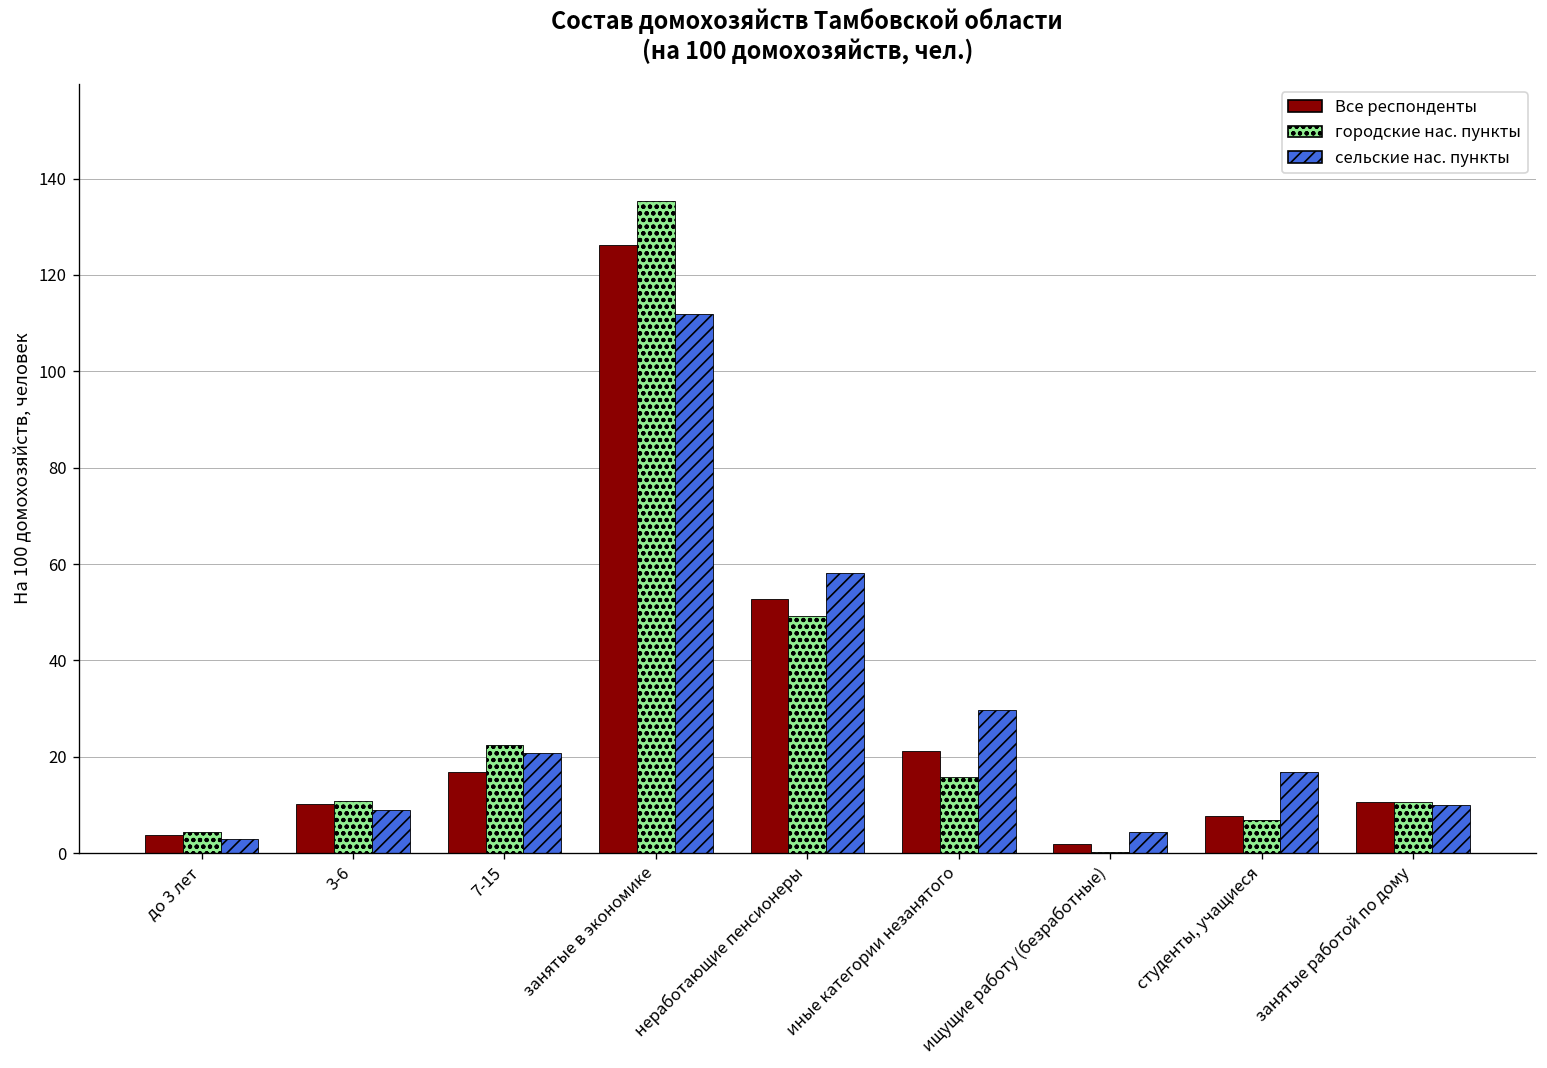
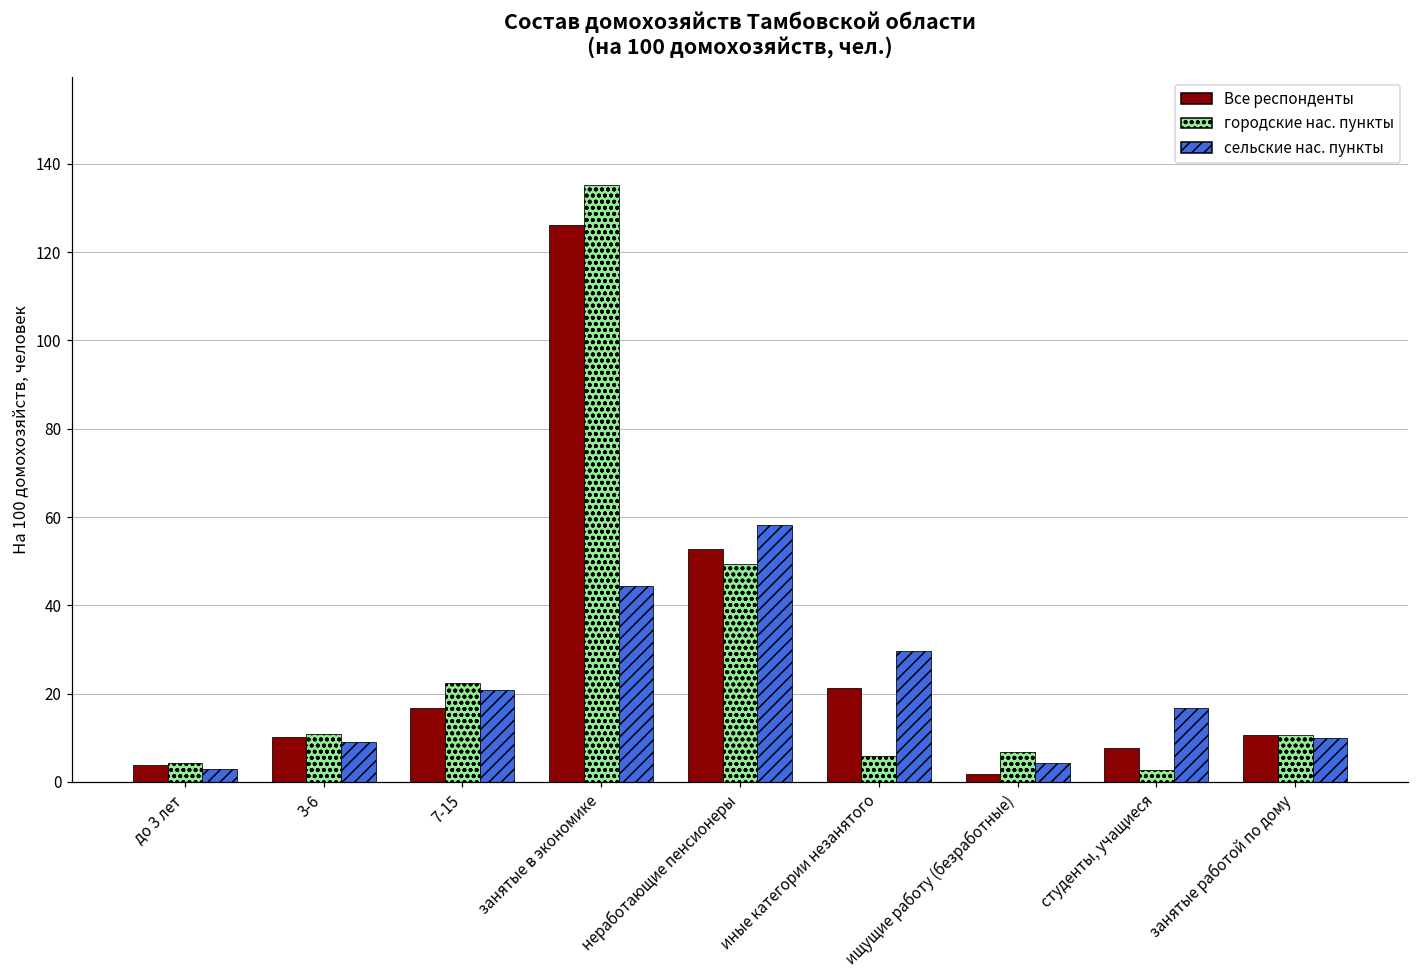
  {
    "Все респонденты": {
      "до 3 лет": 4,
      "3-6": 10,
      "7-15": 17,
      "занятые в экономике": 126,
      "неработающие пенсионеры": 53,
      "иные категории незанятого": 21,
      "ищущие работу (безработные)": 2,
      "студенты, учащиеся": 8,
      "занятые работой по дому": 11
    },
    "городские нас. пункты": {
      "до 3 лет": 4,
      "3-6": 11,
      "7-15": 22,
      "занятые в экономике": 135,
      "неработающие пенсионеры": 49,
-     "иные категории незанятого": 16,
-     "ищущие работу (безработные)": 0,
-     "студенты, учащиеся": 7,
+     "иные категории незанятого": 6,
+     "ищущие работу (безработные)": 7,
+     "студенты, учащиеся": 3,
      "занятые работой по дому": 11
    },
    "сельские нас. пункты": {
      "до 3 лет": 3,
      "3-6": 9,
      "7-15": 21,
-     "занятые в экономике": 112,
+     "занятые в экономике": 44,
      "неработающие пенсионеры": 58,
      "иные категории незанятого": 30,
      "ищущие работу (безработные)": 4,
      "студенты, учащиеся": 17,
      "занятые работой по дому": 10
    }
  }
